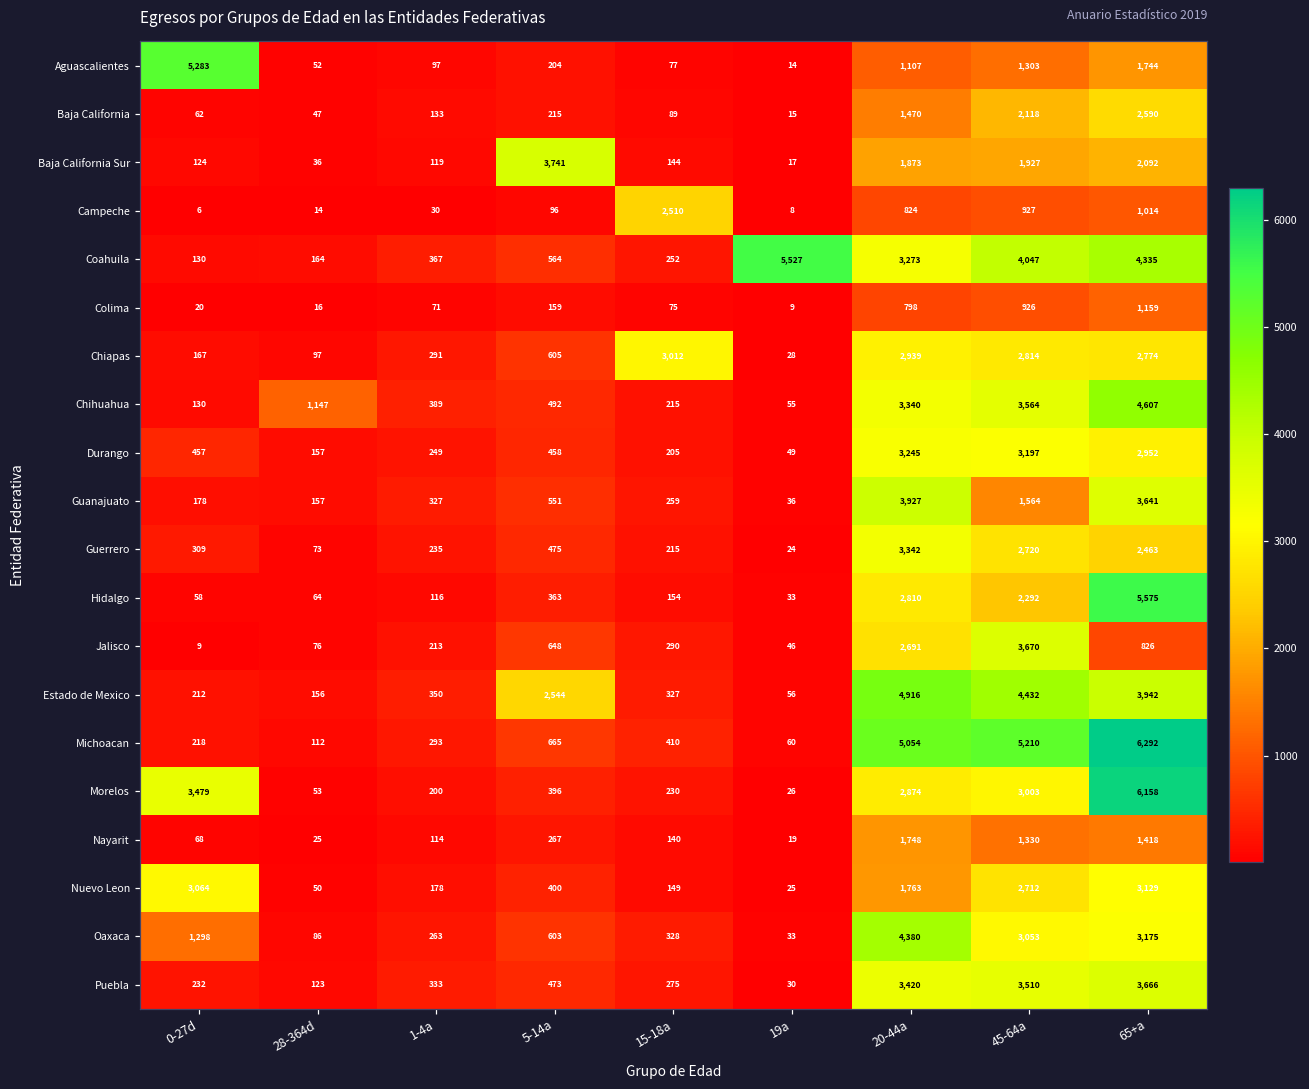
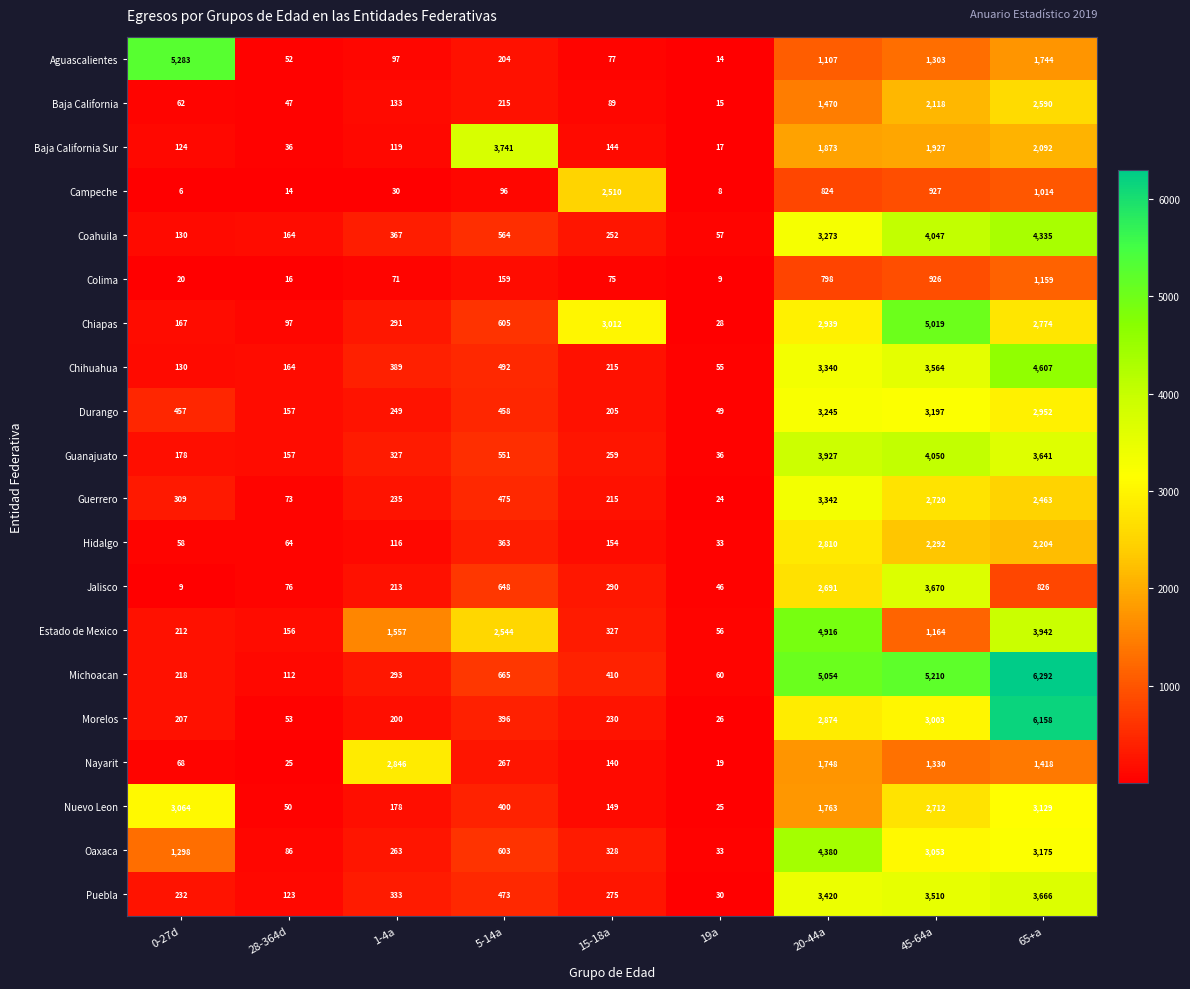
  {
    "Aguascalientes": {
      "0-27d": "5,283",
      "28-364d": "52",
      "1-4a": "97",
      "5-14a": "204",
      "15-18a": "77",
      "19a": "14",
      "20-44a": "1,107",
      "45-64a": "1,303",
      "65+a": "1,744"
    },
    "Baja California": {
      "0-27d": "62",
      "28-364d": "47",
      "1-4a": "133",
      "5-14a": "215",
      "15-18a": "89",
      "19a": "15",
      "20-44a": "1,470",
      "45-64a": "2,118",
      "65+a": "2,590"
    },
    "Baja California Sur": {
      "0-27d": "124",
      "28-364d": "36",
      "1-4a": "119",
      "5-14a": "3,741",
      "15-18a": "144",
      "19a": "17",
      "20-44a": "1,873",
      "45-64a": "1,927",
      "65+a": "2,092"
    },
    "Campeche": {
      "0-27d": "6",
      "28-364d": "14",
      "1-4a": "30",
      "5-14a": "96",
      "15-18a": "2,510",
      "19a": "8",
      "20-44a": "824",
      "45-64a": "927",
      "65+a": "1,014"
    },
    "Coahuila": {
      "0-27d": "130",
      "28-364d": "164",
      "1-4a": "367",
      "5-14a": "564",
      "15-18a": "252",
-     "19a": "5,527",
+     "19a": "57",
      "20-44a": "3,273",
      "45-64a": "4,047",
      "65+a": "4,335"
    },
    "Colima": {
      "0-27d": "20",
      "28-364d": "16",
      "1-4a": "71",
      "5-14a": "159",
      "15-18a": "75",
      "19a": "9",
      "20-44a": "798",
      "45-64a": "926",
      "65+a": "1,159"
    },
    "Chiapas": {
      "0-27d": "167",
      "28-364d": "97",
      "1-4a": "291",
      "5-14a": "605",
      "15-18a": "3,012",
      "19a": "28",
      "20-44a": "2,939",
-     "45-64a": "2,814",
+     "45-64a": "5,019",
      "65+a": "2,774"
    },
    "Chihuahua": {
      "0-27d": "130",
-     "28-364d": "1,147",
+     "28-364d": "164",
      "1-4a": "389",
      "5-14a": "492",
      "15-18a": "215",
      "19a": "55",
      "20-44a": "3,340",
      "45-64a": "3,564",
      "65+a": "4,607"
    },
    "Durango": {
      "0-27d": "457",
      "28-364d": "157",
      "1-4a": "249",
      "5-14a": "458",
      "15-18a": "205",
      "19a": "49",
      "20-44a": "3,245",
      "45-64a": "3,197",
      "65+a": "2,952"
    },
    "Guanajuato": {
      "0-27d": "178",
      "28-364d": "157",
      "1-4a": "327",
      "5-14a": "551",
      "15-18a": "259",
      "19a": "36",
      "20-44a": "3,927",
-     "45-64a": "1,564",
+     "45-64a": "4,050",
      "65+a": "3,641"
    },
    "Guerrero": {
      "0-27d": "309",
      "28-364d": "73",
      "1-4a": "235",
      "5-14a": "475",
      "15-18a": "215",
      "19a": "24",
      "20-44a": "3,342",
      "45-64a": "2,720",
      "65+a": "2,463"
    },
    "Hidalgo": {
      "0-27d": "58",
      "28-364d": "64",
      "1-4a": "116",
      "5-14a": "363",
      "15-18a": "154",
      "19a": "33",
      "20-44a": "2,810",
      "45-64a": "2,292",
-     "65+a": "5,575"
+     "65+a": "2,204"
    },
    "Jalisco": {
      "0-27d": "9",
      "28-364d": "76",
      "1-4a": "213",
      "5-14a": "648",
      "15-18a": "290",
      "19a": "46",
      "20-44a": "2,691",
      "45-64a": "3,670",
      "65+a": "826"
    },
    "Estado de Mexico": {
      "0-27d": "212",
      "28-364d": "156",
-     "1-4a": "350",
+     "1-4a": "1,557",
      "5-14a": "2,544",
      "15-18a": "327",
      "19a": "56",
      "20-44a": "4,916",
-     "45-64a": "4,432",
+     "45-64a": "1,164",
      "65+a": "3,942"
    },
    "Michoacan": {
      "0-27d": "218",
      "28-364d": "112",
      "1-4a": "293",
      "5-14a": "665",
      "15-18a": "410",
      "19a": "60",
      "20-44a": "5,054",
      "45-64a": "5,210",
      "65+a": "6,292"
    },
    "Morelos": {
-     "0-27d": "3,479",
+     "0-27d": "207",
      "28-364d": "53",
      "1-4a": "200",
      "5-14a": "396",
      "15-18a": "230",
      "19a": "26",
      "20-44a": "2,874",
      "45-64a": "3,003",
      "65+a": "6,158"
    },
    "Nayarit": {
      "0-27d": "68",
      "28-364d": "25",
-     "1-4a": "114",
+     "1-4a": "2,846",
      "5-14a": "267",
      "15-18a": "140",
      "19a": "19",
      "20-44a": "1,748",
      "45-64a": "1,330",
      "65+a": "1,418"
    },
    "Nuevo Leon": {
      "0-27d": "3,064",
      "28-364d": "50",
      "1-4a": "178",
      "5-14a": "400",
      "15-18a": "149",
      "19a": "25",
      "20-44a": "1,763",
      "45-64a": "2,712",
      "65+a": "3,129"
    },
    "Oaxaca": {
      "0-27d": "1,298",
      "28-364d": "86",
      "1-4a": "263",
      "5-14a": "603",
      "15-18a": "328",
      "19a": "33",
      "20-44a": "4,380",
      "45-64a": "3,053",
      "65+a": "3,175"
    },
    "Puebla": {
      "0-27d": "232",
      "28-364d": "123",
      "1-4a": "333",
      "5-14a": "473",
      "15-18a": "275",
      "19a": "30",
      "20-44a": "3,420",
      "45-64a": "3,510",
      "65+a": "3,666"
    }
  }
